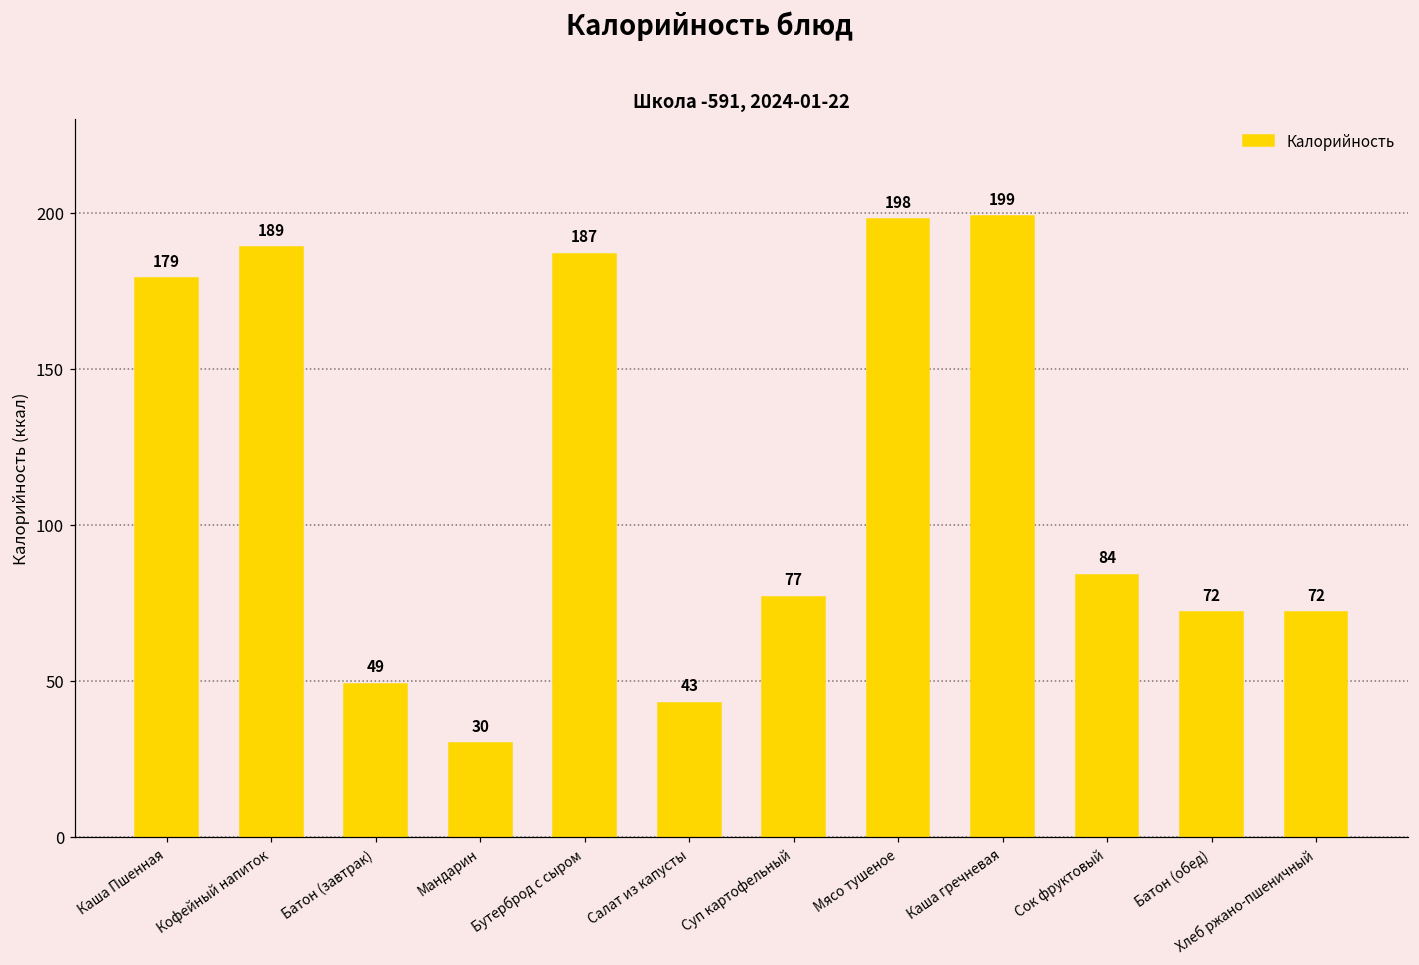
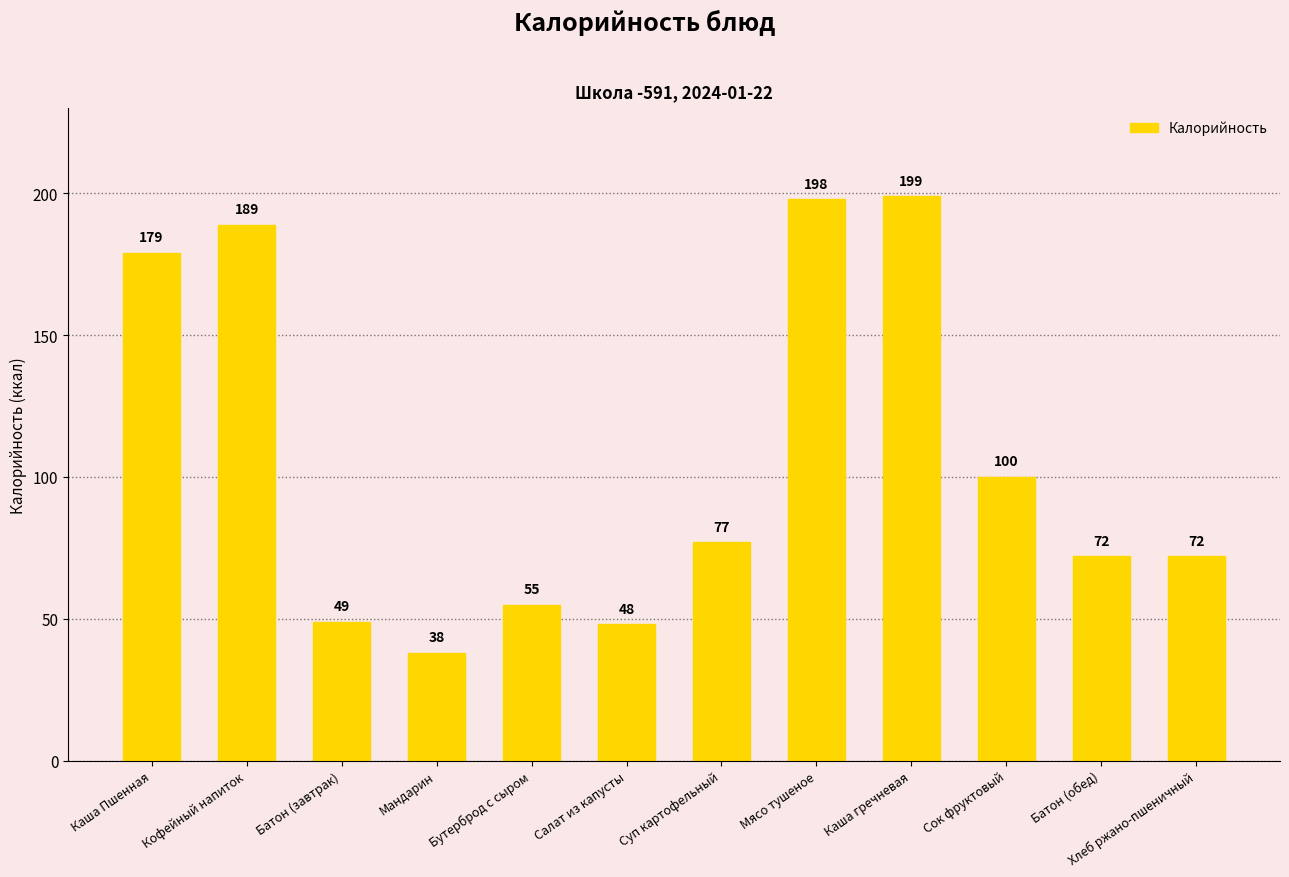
  {
    "Каша Пшенная": 179,
    "Кофейный напиток": 189,
    "Батон (завтрак)": 49,
-   "Мандарин": 30,
-   "Бутерброд с сыром": 187,
-   "Салат из капусты": 43,
+   "Мандарин": 38,
+   "Бутерброд с сыром": 55,
+   "Салат из капусты": 48,
    "Суп картофельный": 77,
    "Мясо тушеное": 198,
    "Каша гречневая": 199,
-   "Сок фруктовый": 84,
+   "Сок фруктовый": 100,
    "Батон (обед)": 72,
    "Хлеб ржано-пшеничный": 72
  }
